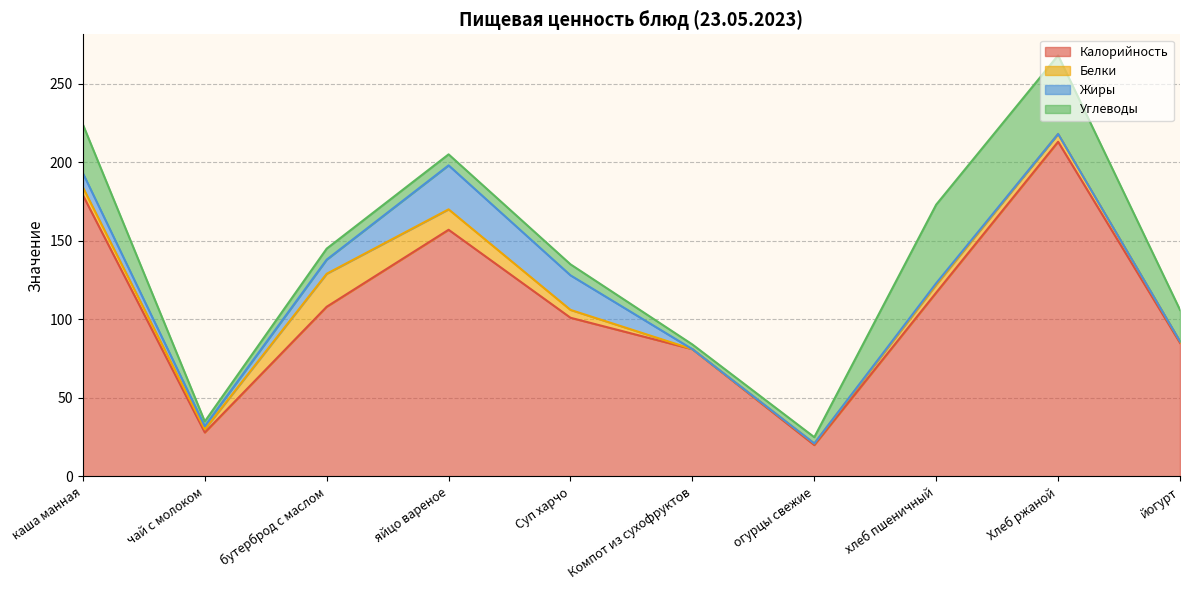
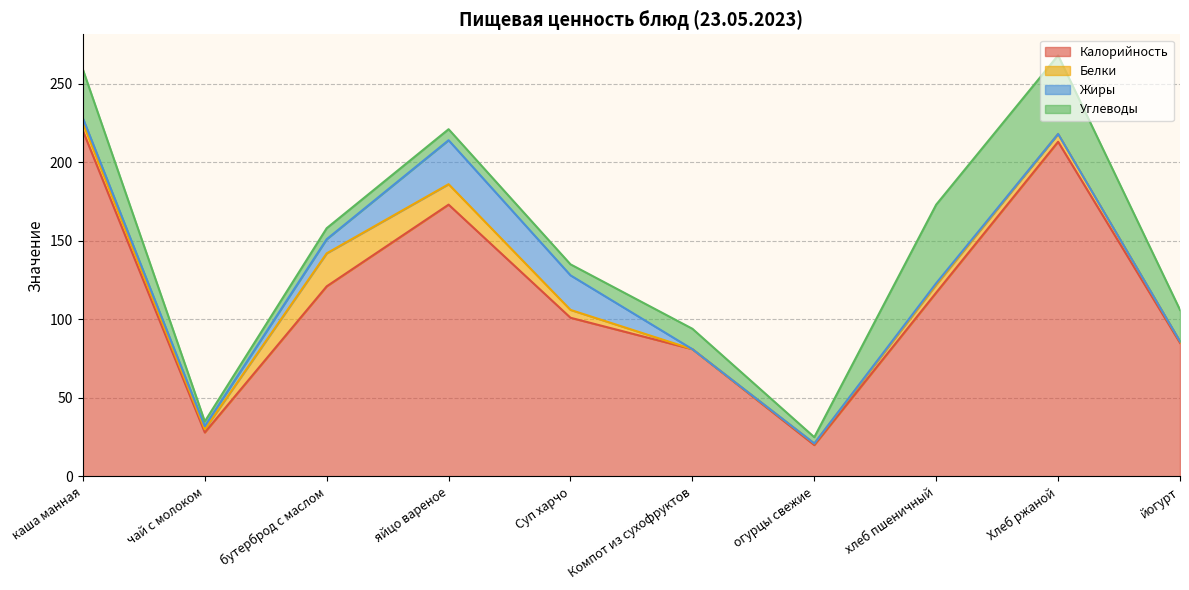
  {
    "Калорийность": {
-     "каша манная": 179,
+     "каша манная": 220,
      "чай с молоком": 28,
-     "бутерброд с маслом": 108,
-     "яйцо вареное": 157,
+     "бутерброд с маслом": 121,
+     "яйцо вареное": 173,
      "Суп харчо": 101,
      "хлеб пшеничный": 117,
      "Хлеб ржаной": 213
    },
    "Белки": {
      "каша манная": 5,
      "чай с молоком": 2,
      "бутерброд с маслом": 21,
      "яйцо вареное": 13,
      "Суп харчо": 5
    },
    "Жиры": {
-     "каша манная": 9,
+     "каша манная": 3,
      "чай с молоком": 2,
      "бутерброд с маслом": 9,
      "яйцо вареное": 28,
      "Суп харчо": 22
    },
    "Углеводы": {
      "каша манная": 31,
      "чай с молоком": 3,
      "бутерброд с маслом": 7,
      "яйцо вареное": 7,
      "Суп харчо": 7,
-     "Компот из сухофруктов": 3,
+     "Компот из сухофруктов": 13,
      "огурцы свежие": 4,
      "хлеб пшеничный": 50,
      "йогурт": 20
    }
  }
